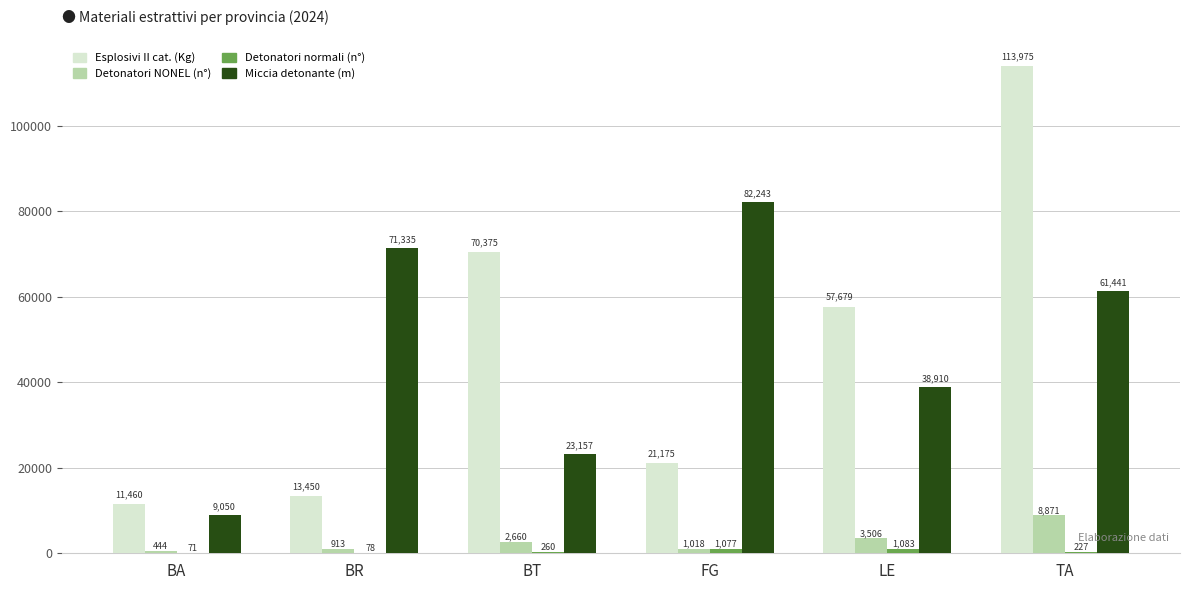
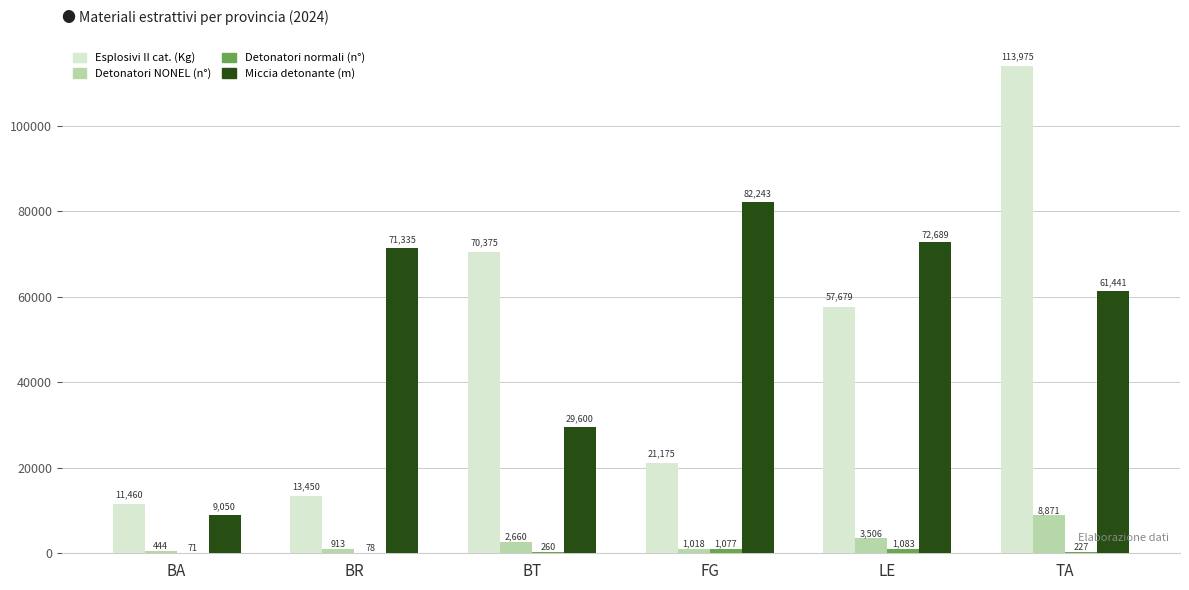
  {
    "Miccia detonante (m)": {
      "BA": "9,050",
      "BR": "71,335",
-     "BT": "23,157",
+     "BT": "29,600",
      "FG": "82,243",
-     "LE": "38,910",
+     "LE": "72,689",
      "TA": "61,441"
    }
  }
